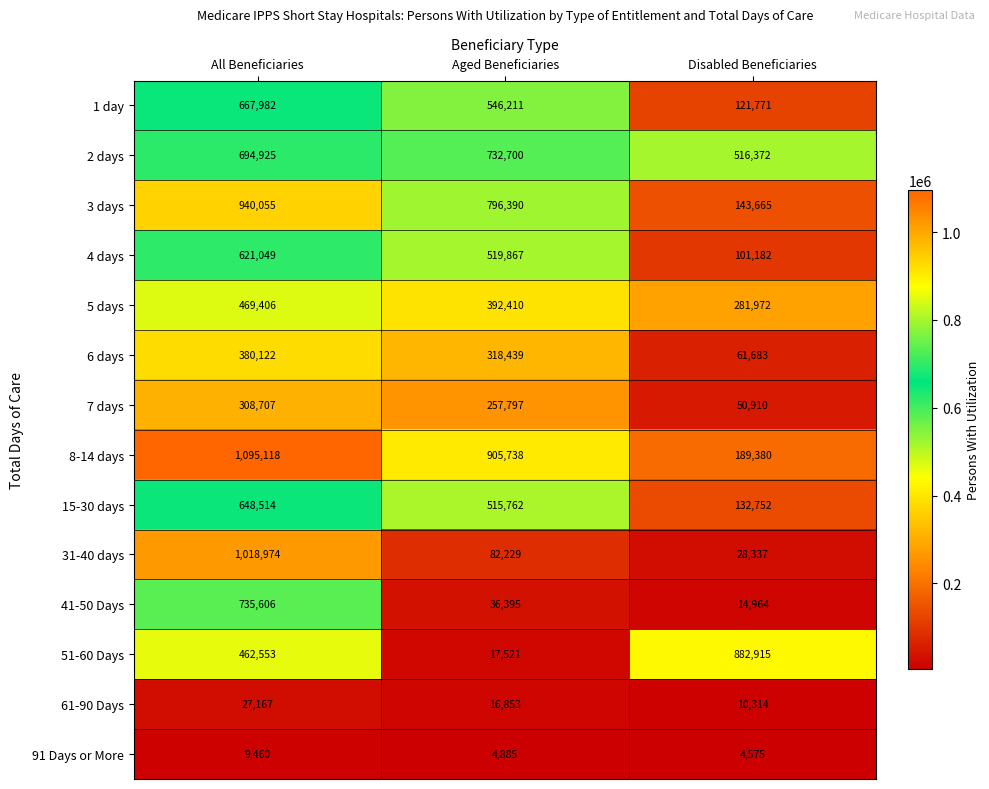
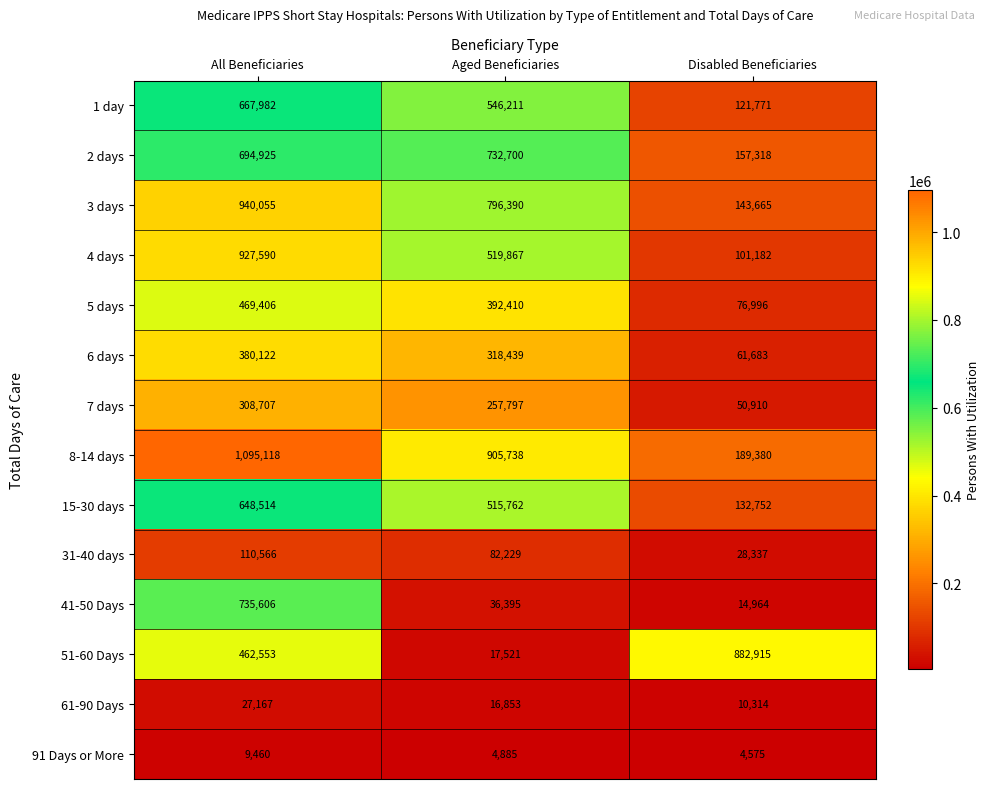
  {
    "1 day": {
      "All Beneficiaries": "667,982",
      "Aged Beneficiaries": "546,211",
      "Disabled Beneficiaries": "121,771"
    },
    "2 days": {
      "All Beneficiaries": "694,925",
      "Aged Beneficiaries": "732,700",
-     "Disabled Beneficiaries": "516,372"
+     "Disabled Beneficiaries": "157,318"
    },
    "3 days": {
      "All Beneficiaries": "940,055",
      "Aged Beneficiaries": "796,390",
      "Disabled Beneficiaries": "143,665"
    },
    "4 days": {
-     "All Beneficiaries": "621,049",
+     "All Beneficiaries": "927,590",
      "Aged Beneficiaries": "519,867",
      "Disabled Beneficiaries": "101,182"
    },
    "5 days": {
      "All Beneficiaries": "469,406",
      "Aged Beneficiaries": "392,410",
-     "Disabled Beneficiaries": "281,972"
+     "Disabled Beneficiaries": "76,996"
    },
    "6 days": {
      "All Beneficiaries": "380,122",
      "Aged Beneficiaries": "318,439",
      "Disabled Beneficiaries": "61,683"
    },
    "7 days": {
      "All Beneficiaries": "308,707",
      "Aged Beneficiaries": "257,797",
      "Disabled Beneficiaries": "50,910"
    },
    "8-14 days": {
      "All Beneficiaries": "1,095,118",
      "Aged Beneficiaries": "905,738",
      "Disabled Beneficiaries": "189,380"
    },
    "15-30 days": {
      "All Beneficiaries": "648,514",
      "Aged Beneficiaries": "515,762",
      "Disabled Beneficiaries": "132,752"
    },
    "31-40 days": {
-     "All Beneficiaries": "1,018,974",
+     "All Beneficiaries": "110,566",
      "Aged Beneficiaries": "82,229",
      "Disabled Beneficiaries": "28,337"
    },
    "41-50 Days": {
      "All Beneficiaries": "735,606",
      "Aged Beneficiaries": "36,395",
      "Disabled Beneficiaries": "14,964"
    },
    "51-60 Days": {
      "All Beneficiaries": "462,553",
      "Aged Beneficiaries": "17,521",
      "Disabled Beneficiaries": "882,915"
    },
    "61-90 Days": {
      "All Beneficiaries": "27,167",
      "Aged Beneficiaries": "16,853",
      "Disabled Beneficiaries": "10,314"
    },
    "91 Days or More": {
      "All Beneficiaries": "9,460",
      "Aged Beneficiaries": "4,885",
      "Disabled Beneficiaries": "4,575"
    }
  }
